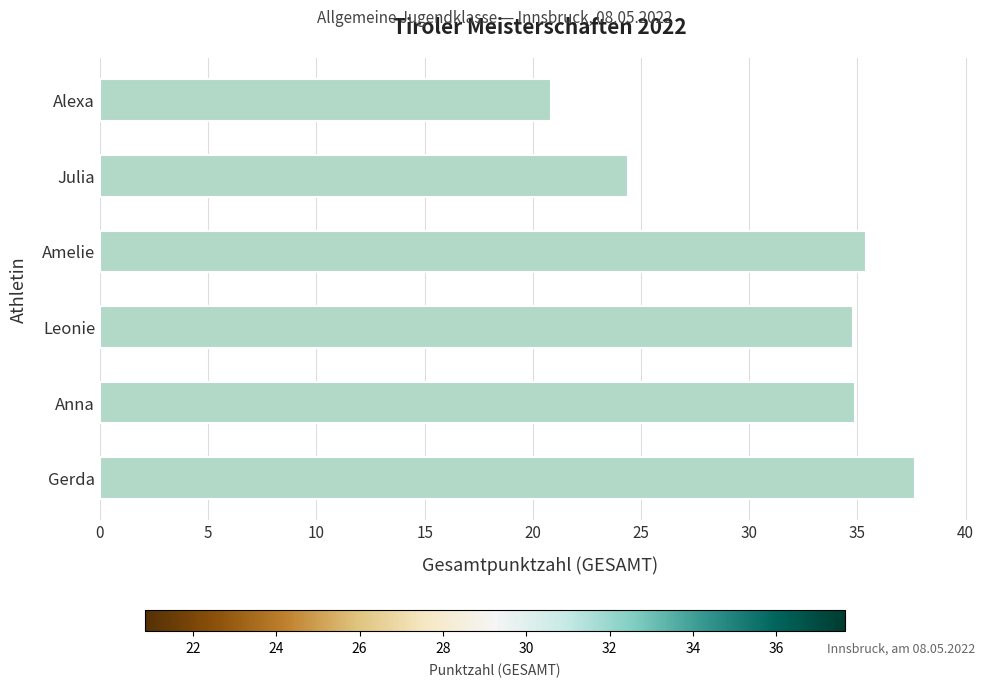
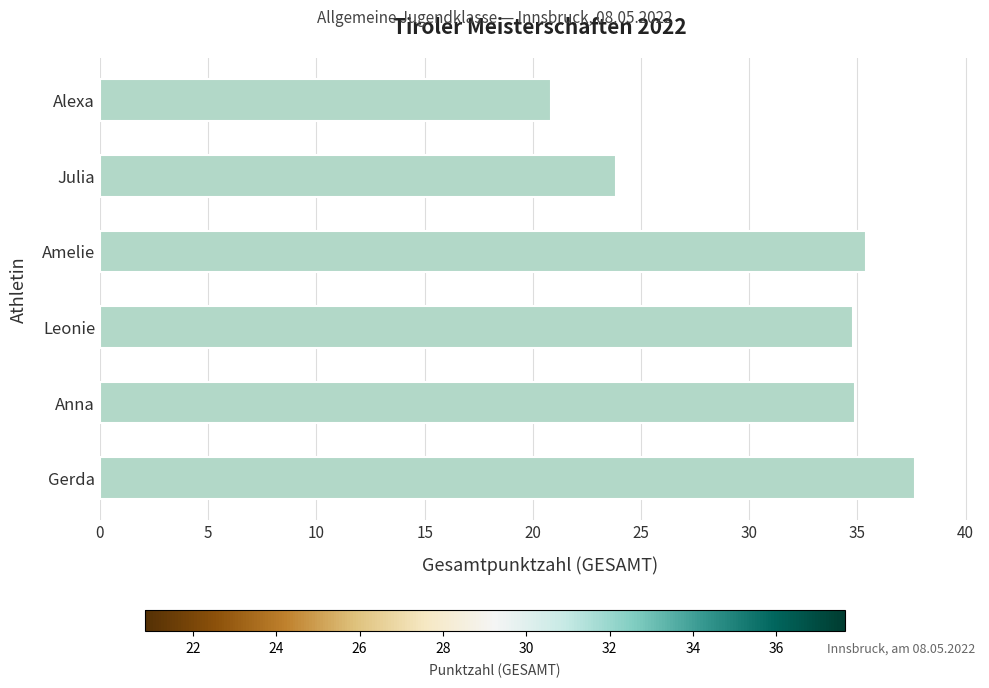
  {
    "Alexa": 20.9,
-   "Julia": 24.4,
+   "Julia": 23.9,
    "Amelie": 35.4,
    "Leonie": 34.8,
    "Anna": 34.9,
    "Gerda": 37.7
  }
